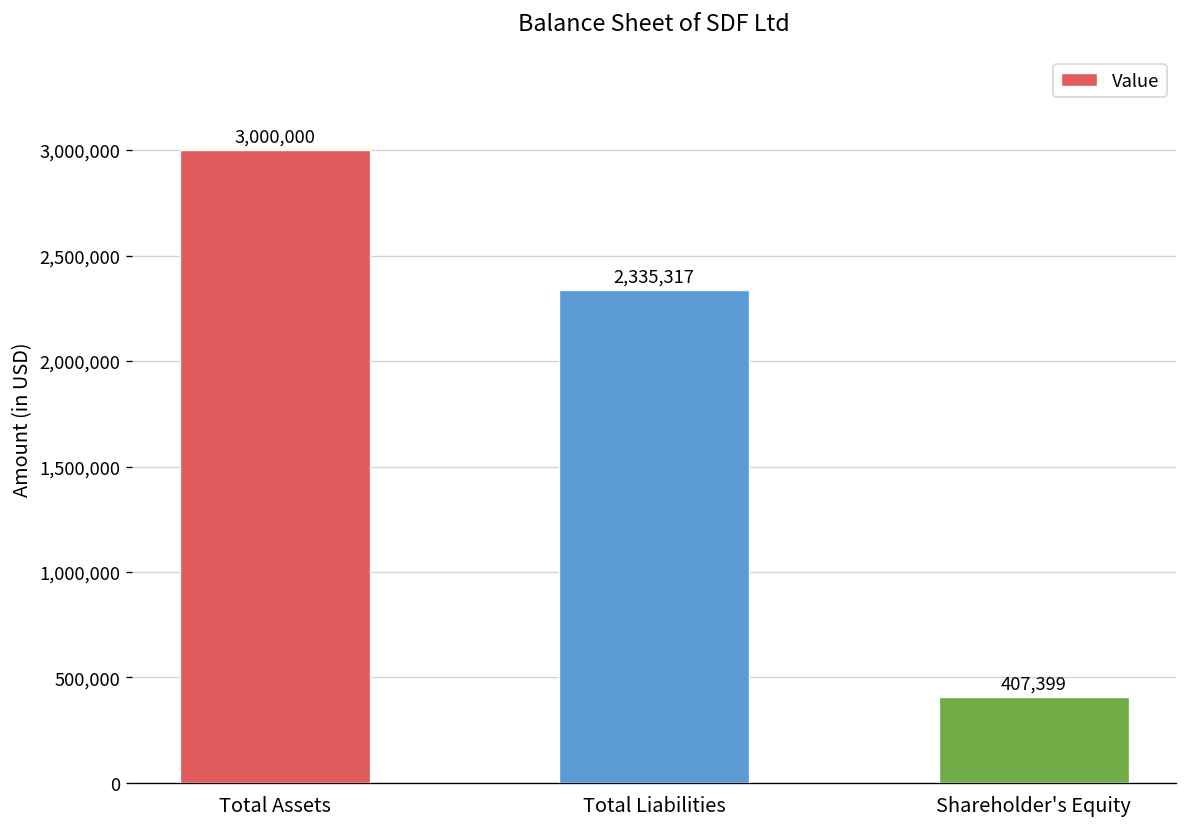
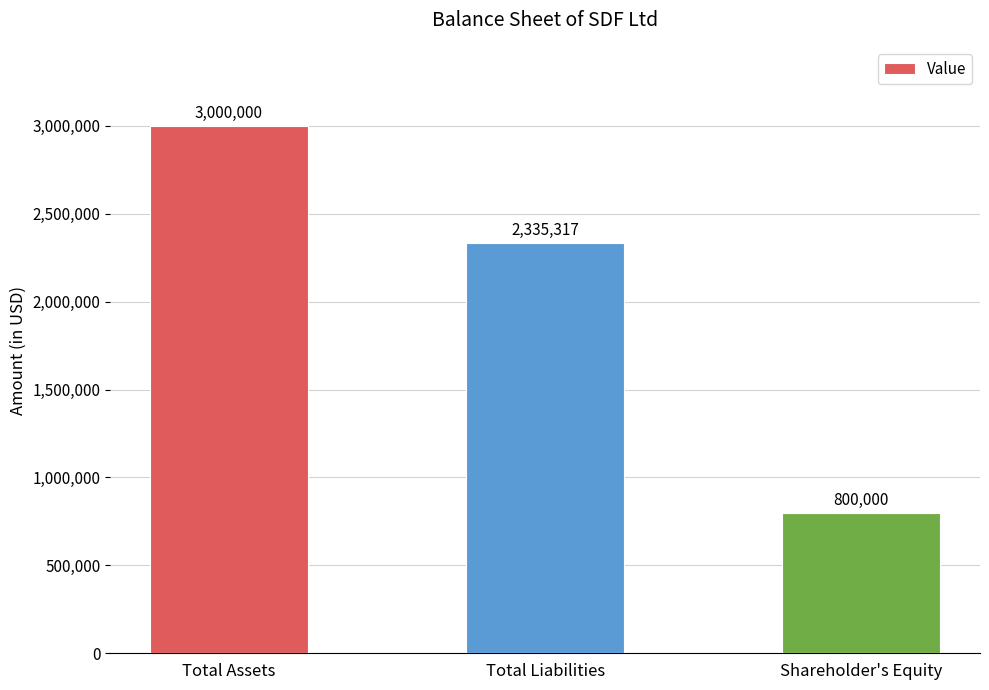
  {
    "Total Assets": "3,000,000",
    "Total Liabilities": "2,335,317",
-   "Shareholder's Equity": "407,399"
+   "Shareholder's Equity": "800,000"
  }
